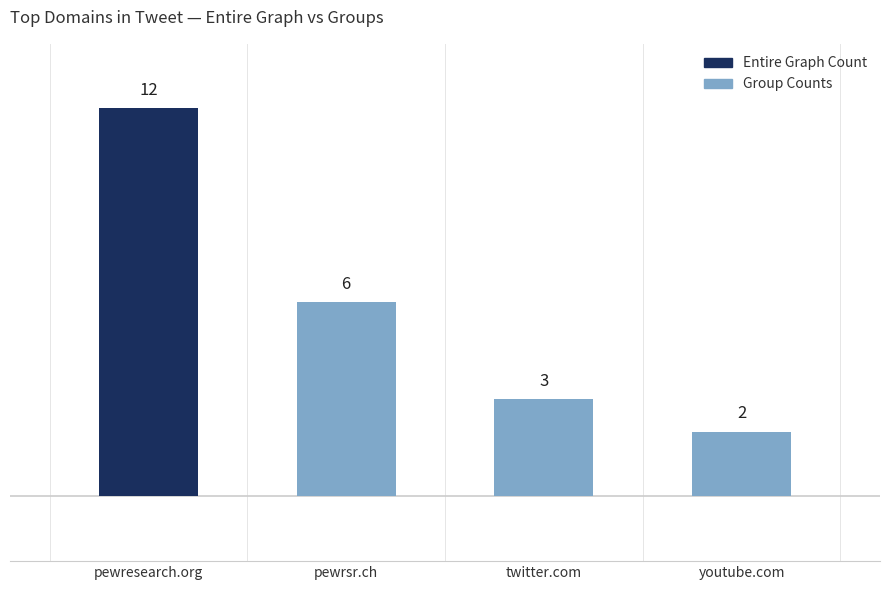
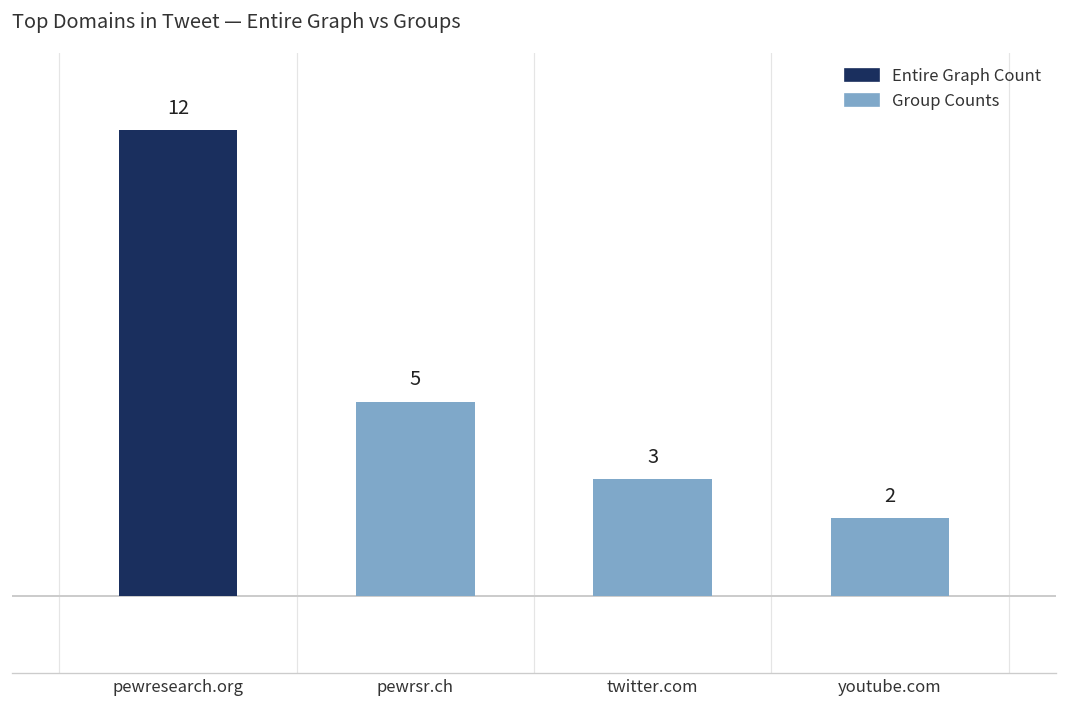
  {
    "pewresearch.org": 12,
-   "pewrsr.ch": 6,
+   "pewrsr.ch": 5,
    "twitter.com": 3,
    "youtube.com": 2
  }
